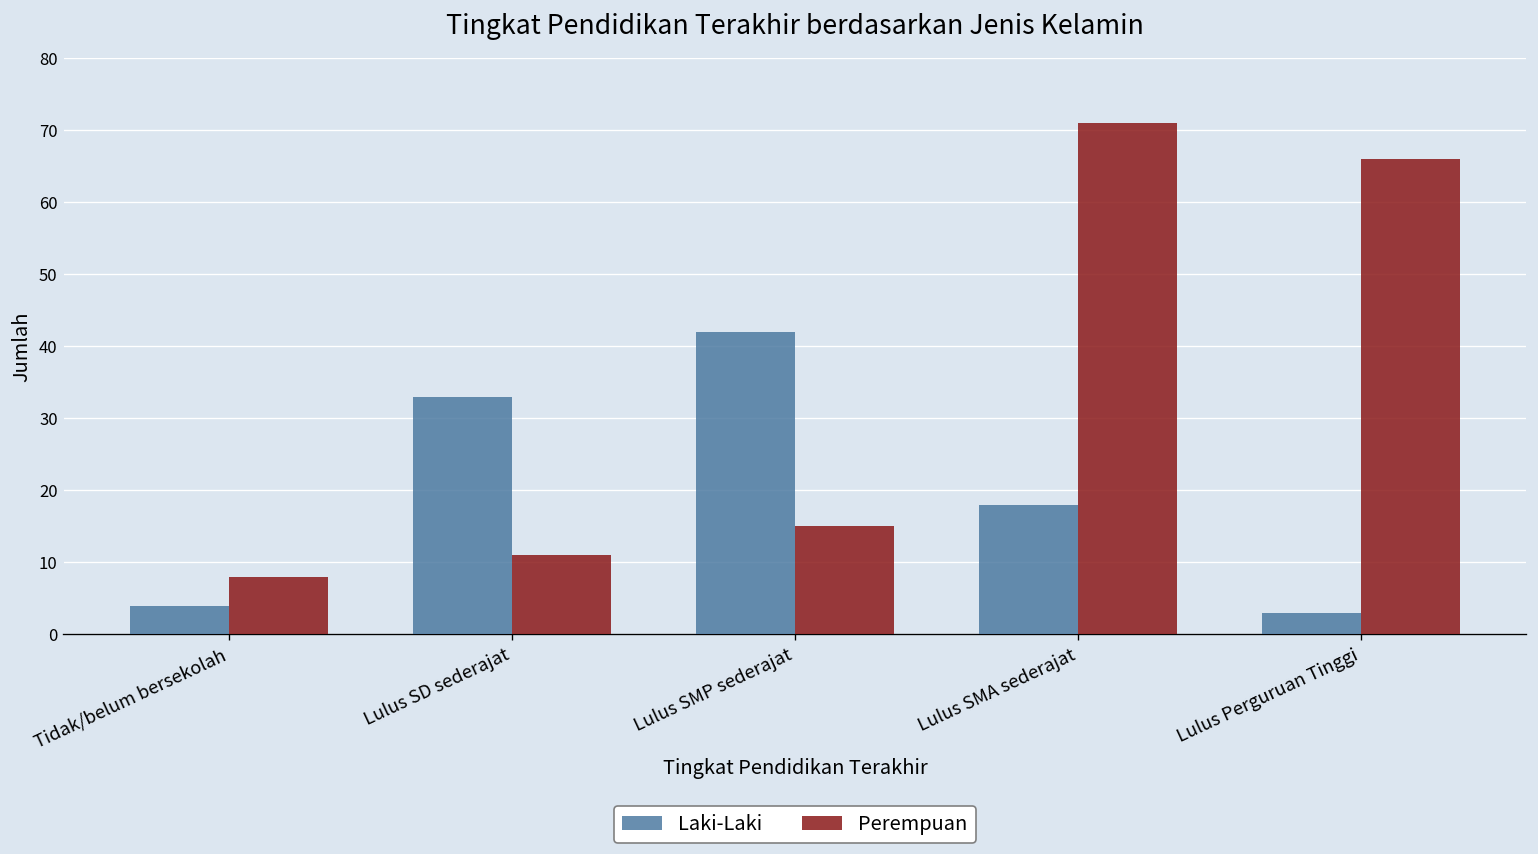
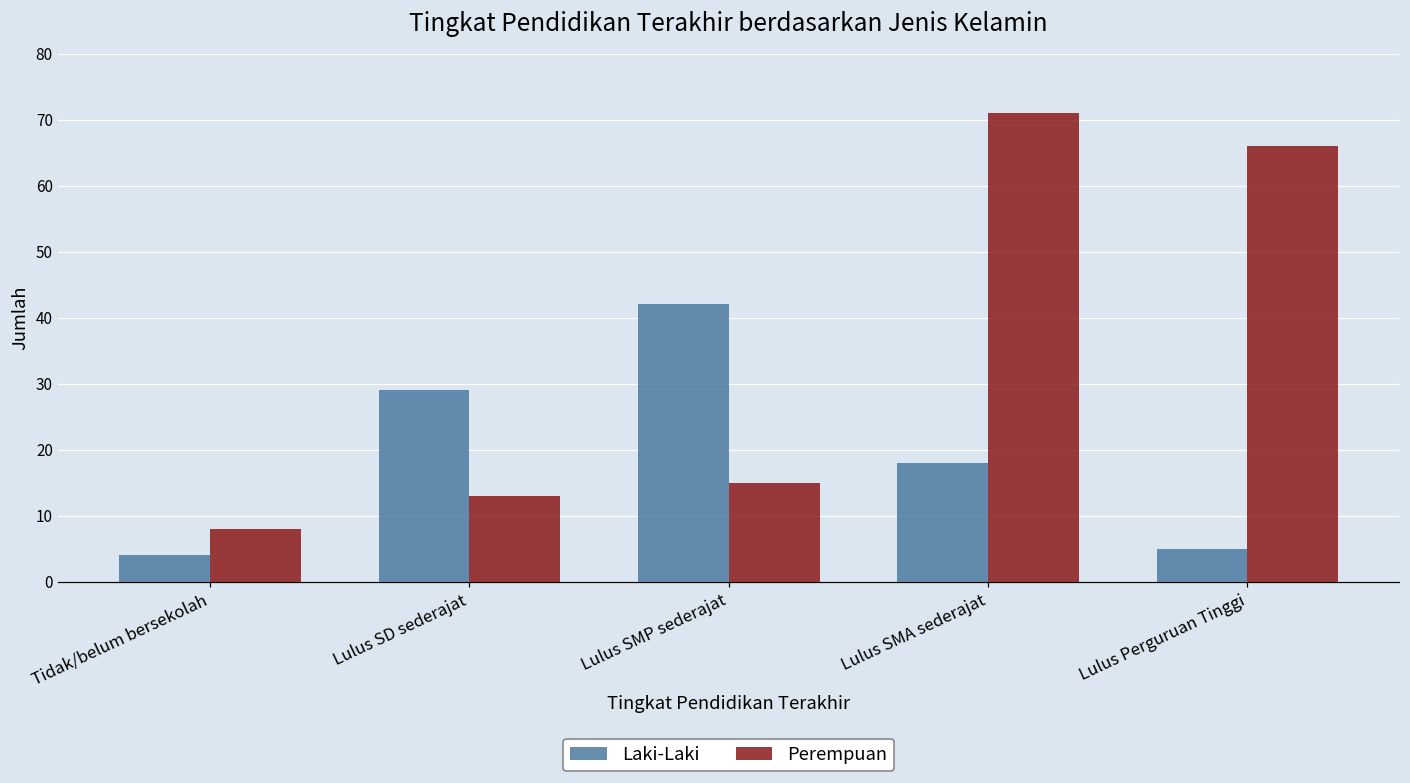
  {
    "Laki-Laki": {
      "Tidak/belum bersekolah": 4,
-     "Lulus SD sederajat": 33,
+     "Lulus SD sederajat": 29,
      "Lulus SMP sederajat": 42,
      "Lulus SMA sederajat": 18,
-     "Lulus Perguruan Tinggi": 3
+     "Lulus Perguruan Tinggi": 5
    },
    "Perempuan": {
      "Tidak/belum bersekolah": 8,
-     "Lulus SD sederajat": 11,
+     "Lulus SD sederajat": 13,
      "Lulus SMP sederajat": 15,
      "Lulus SMA sederajat": 71,
      "Lulus Perguruan Tinggi": 66
    }
  }
